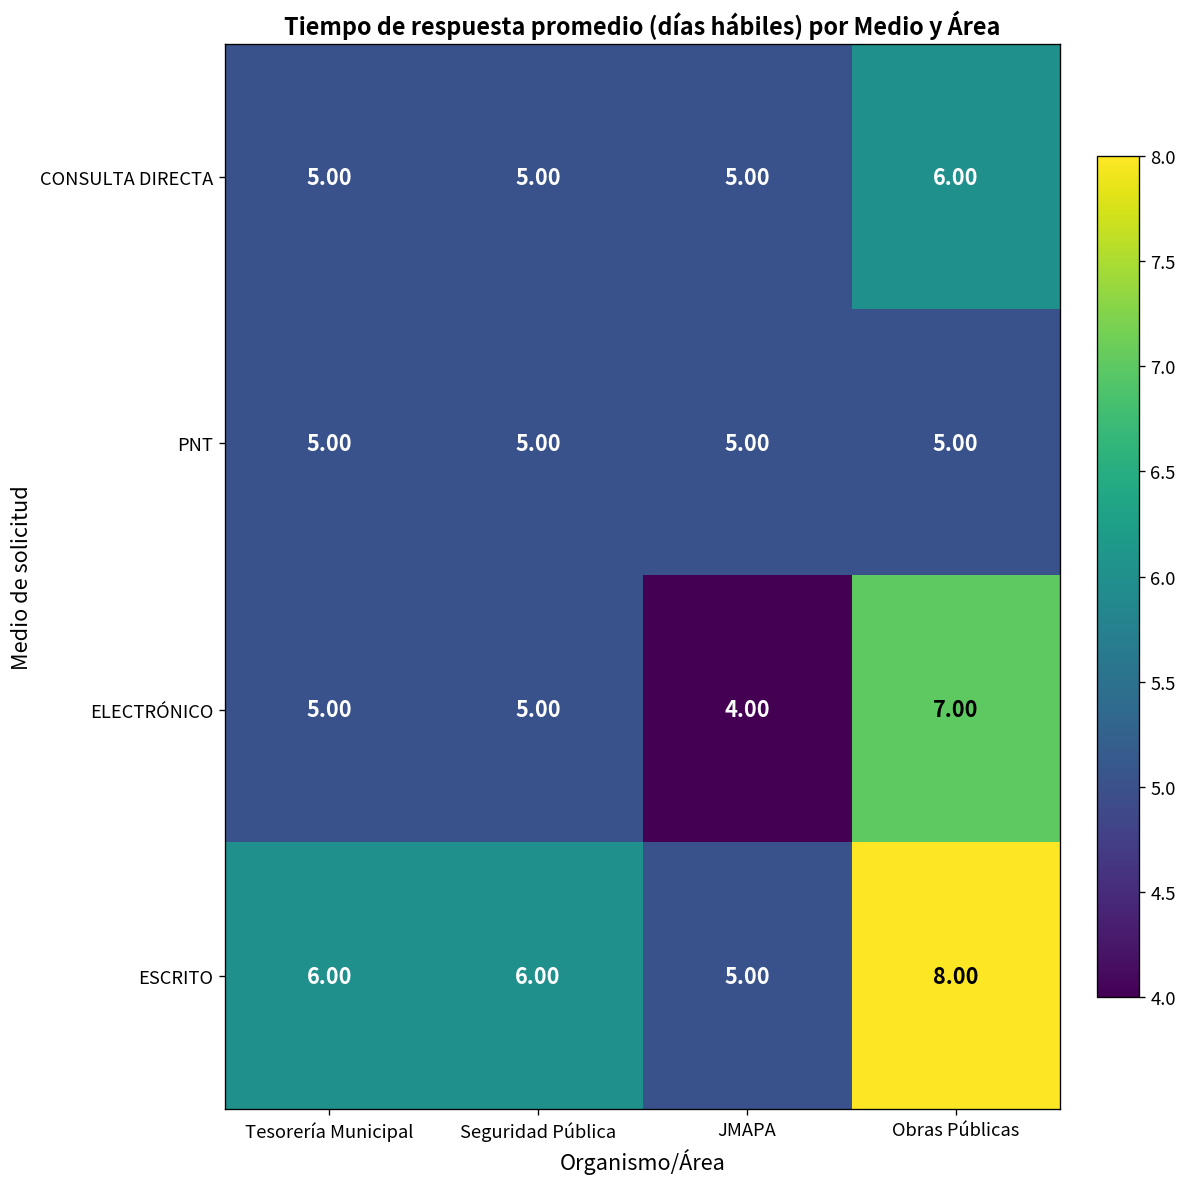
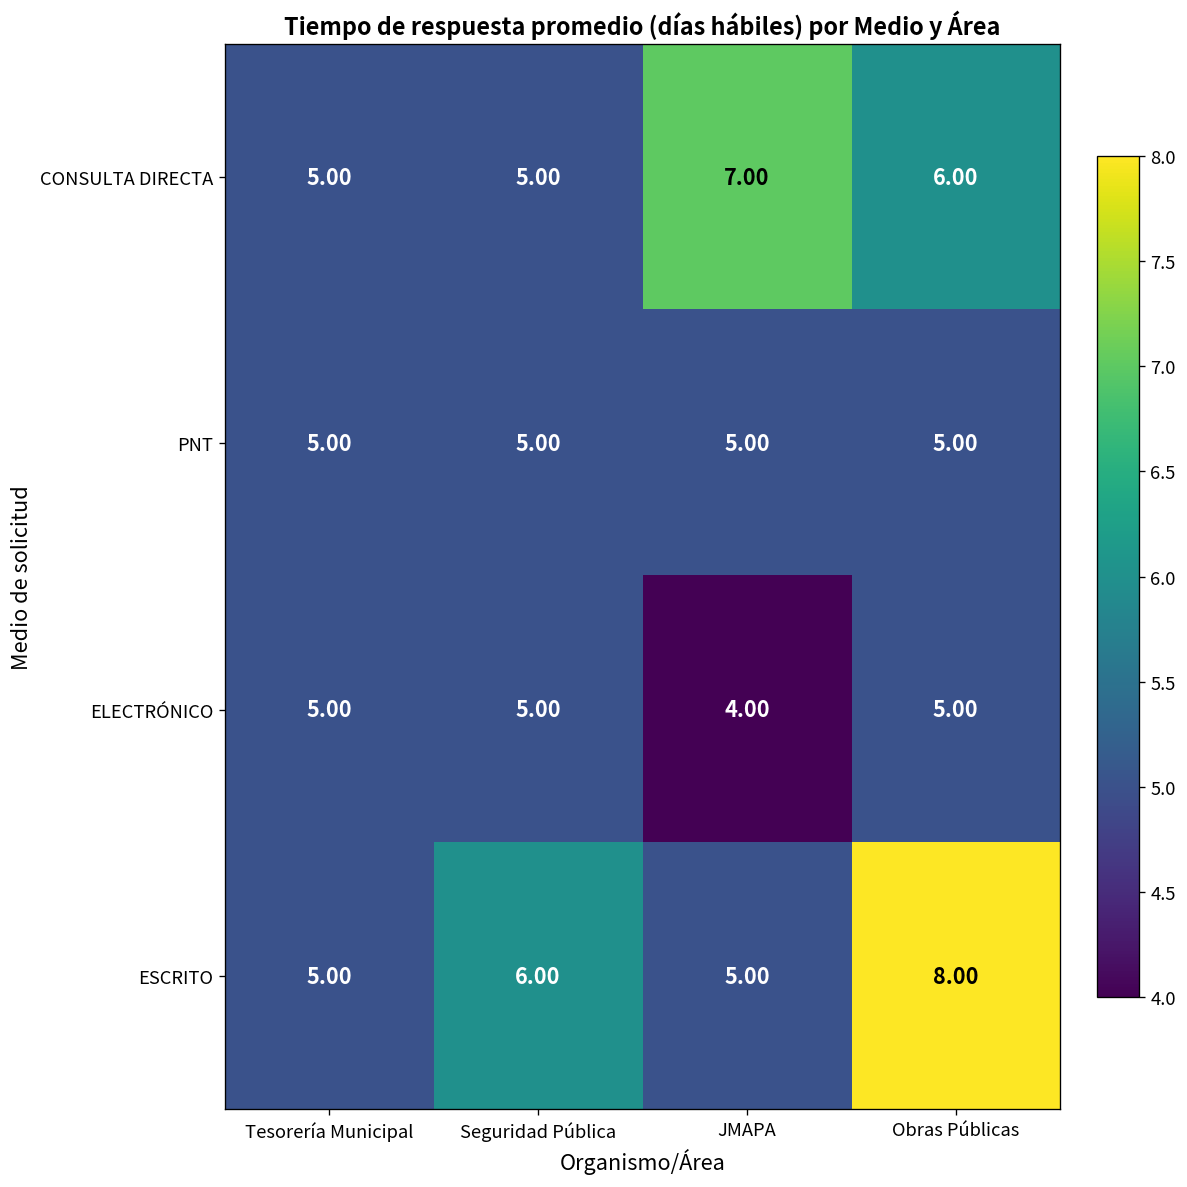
  {
    "CONSULTA DIRECTA": {
      "Tesorería Municipal": 5.00,
      "Seguridad Pública": 5.00,
-     "JMAPA": 5.00,
+     "JMAPA": 7.00,
      "Obras Públicas": 6.00
    },
    "PNT": {
      "Tesorería Municipal": 5.00,
      "Seguridad Pública": 5.00,
      "JMAPA": 5.00,
      "Obras Públicas": 5.00
    },
    "ELECTRÓNICO": {
      "Tesorería Municipal": 5.00,
      "Seguridad Pública": 5.00,
      "JMAPA": 4.00,
-     "Obras Públicas": 7.00
+     "Obras Públicas": 5.00
    },
    "ESCRITO": {
-     "Tesorería Municipal": 6.00,
+     "Tesorería Municipal": 5.00,
      "Seguridad Pública": 6.00,
      "JMAPA": 5.00,
      "Obras Públicas": 8.00
    }
  }
